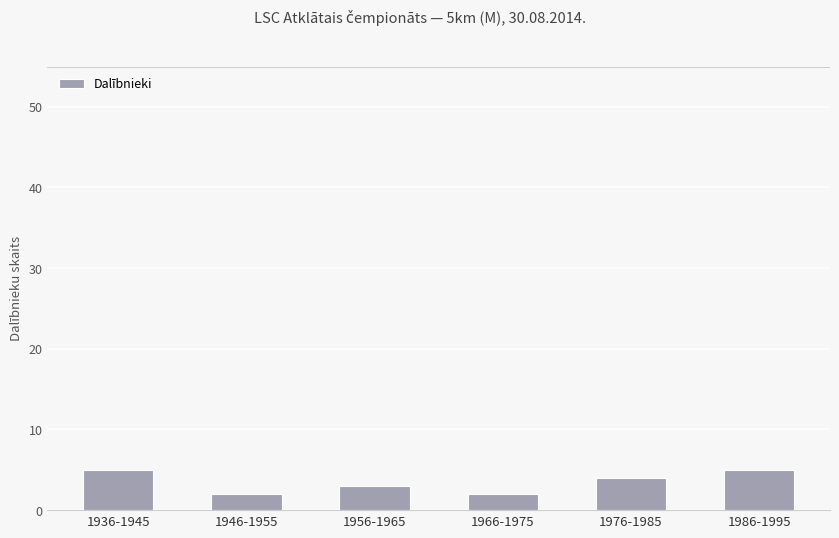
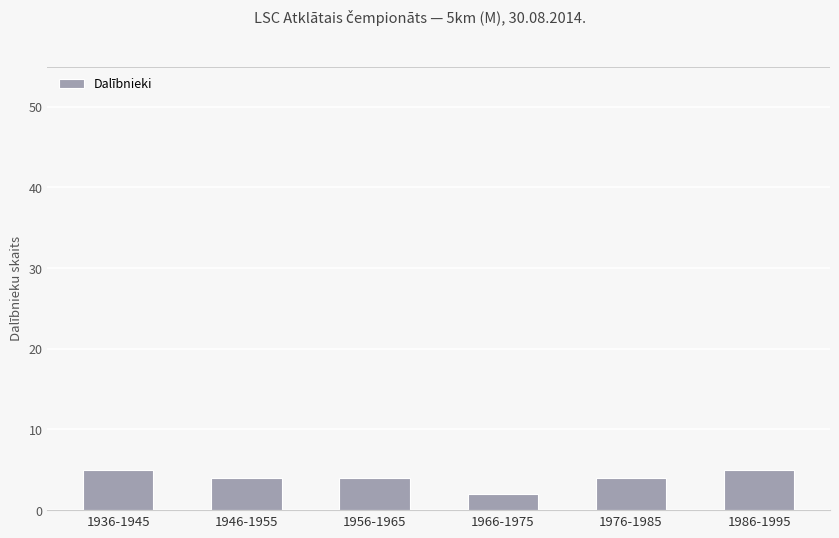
  {
    "1936-1945": 5,
-   "1946-1955": 2,
-   "1956-1965": 3,
+   "1946-1955": 4,
+   "1956-1965": 4,
    "1966-1975": 2,
    "1976-1985": 4,
    "1986-1995": 5
  }
